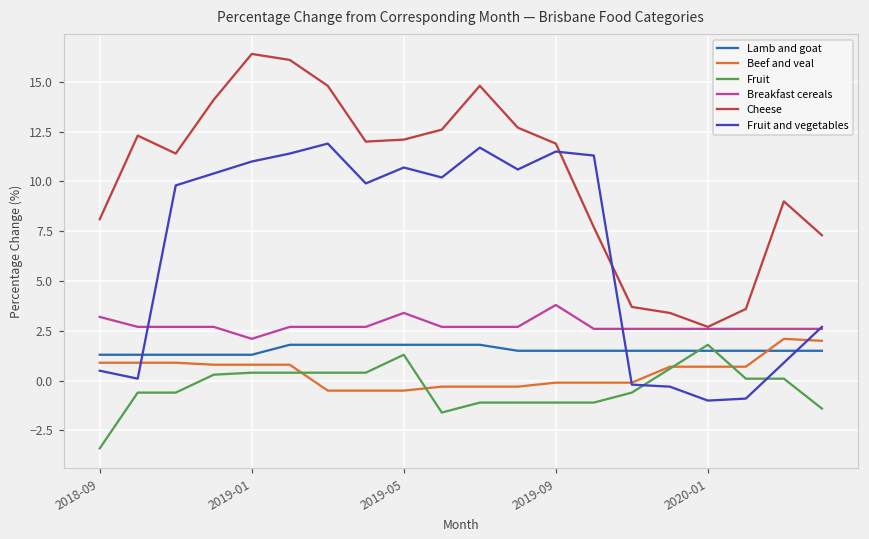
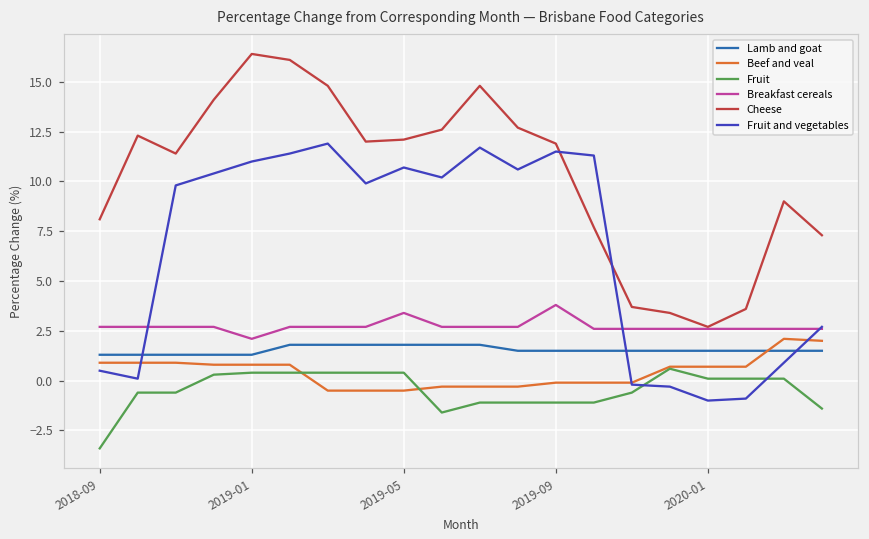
  {
    "Fruit": {
      "2018-09": -3.4,
      "2019-01": 0.4,
-     "2019-05": 1.3,
+     "2019-05": 0.4,
      "2019-09": -1.1,
-     "2020-01": 1.8
+     "2020-01": 0.1
    },
    "Breakfast cereals": {
-     "2018-09": 3.2,
+     "2018-09": 2.7,
      "2019-01": 2.1,
      "2019-05": 3.4,
      "2019-09": 3.8
    }
  }
